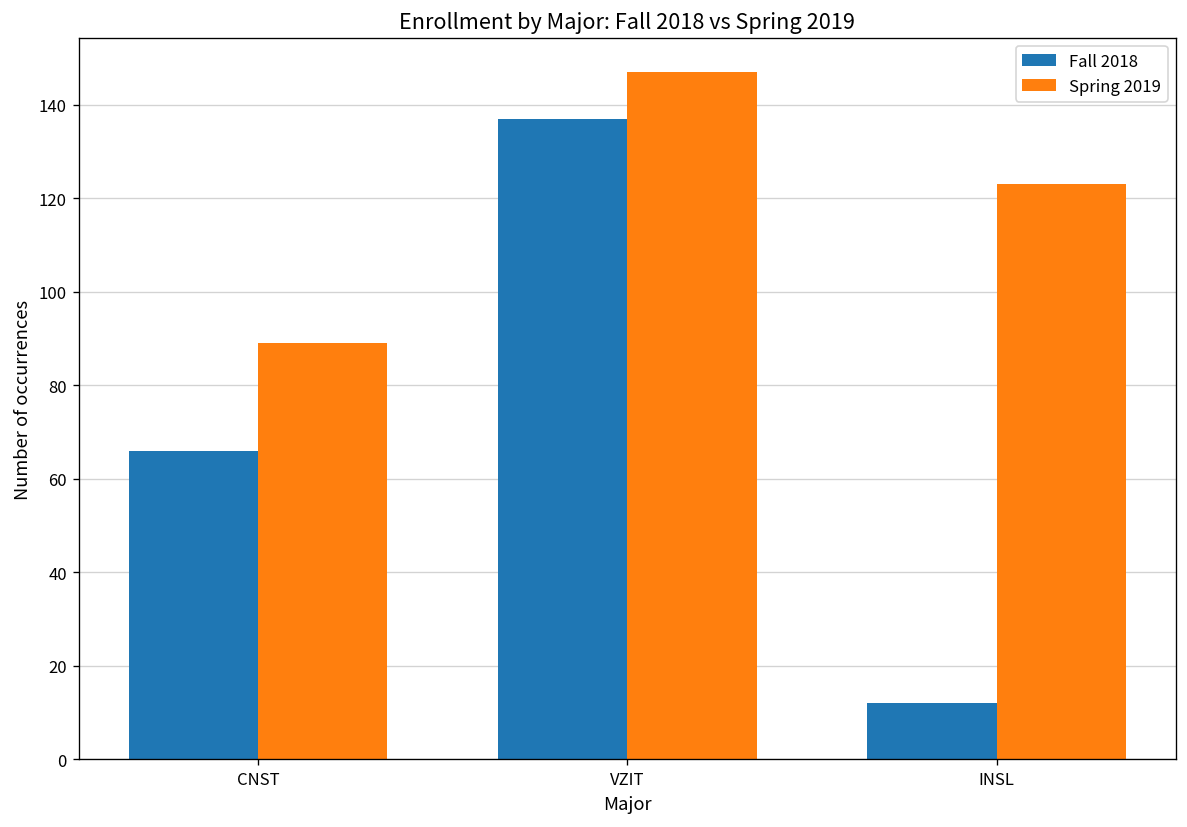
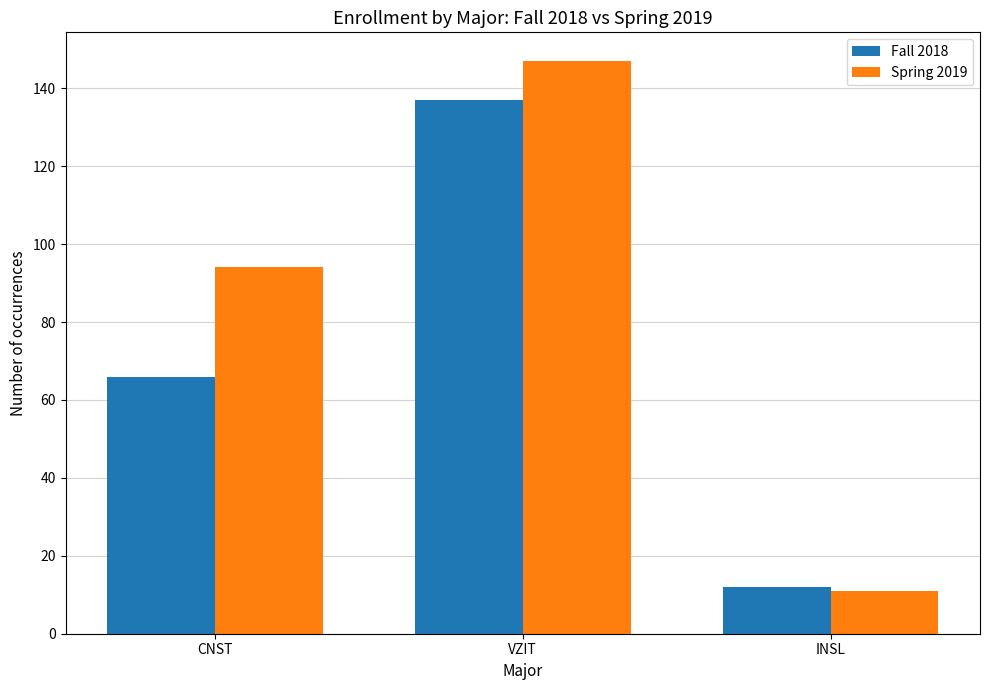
  {
    "Fall 2018": {
      "CNST": 66,
      "VZIT": 137,
      "INSL": 12
    },
    "Spring 2019": {
-     "CNST": 89,
+     "CNST": 94,
      "VZIT": 147,
-     "INSL": 123
+     "INSL": 11
    }
  }
